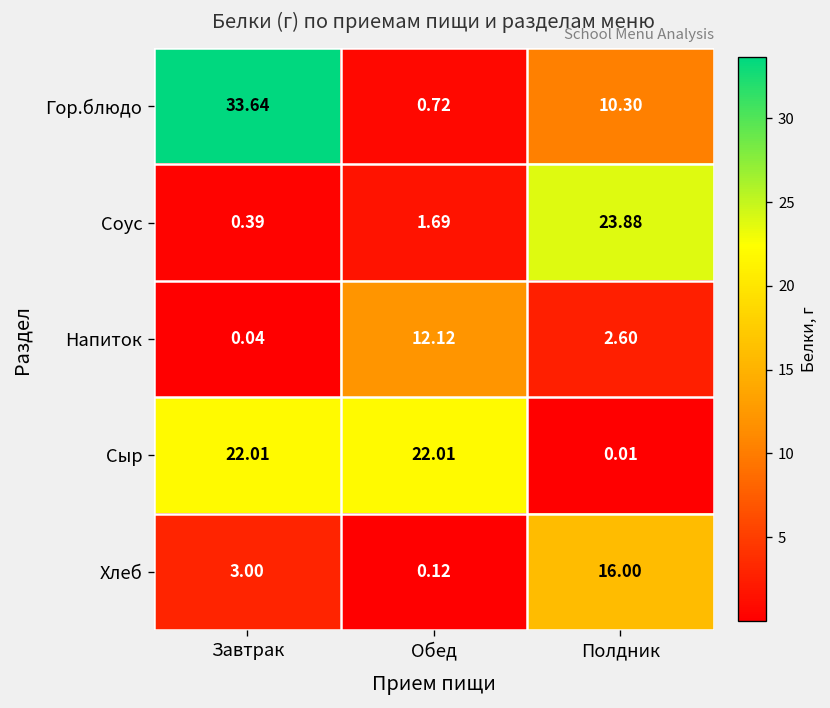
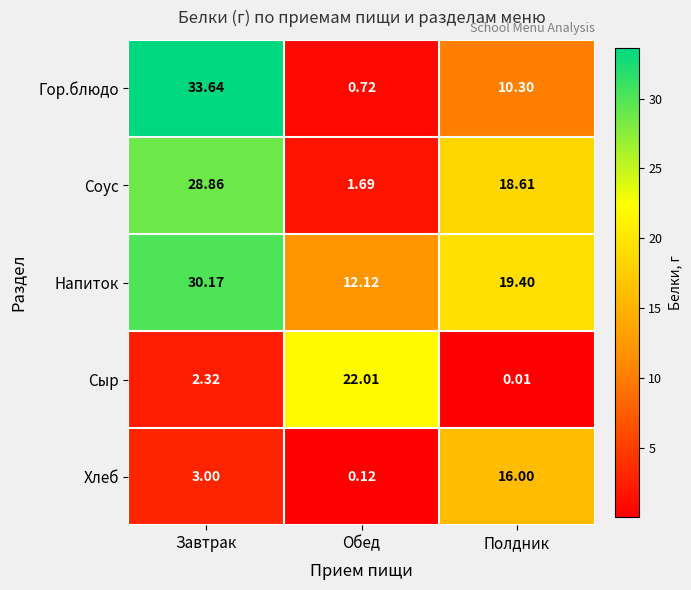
  {
    "Гор.блюдо": {
      "Завтрак": 33.64,
      "Обед": 0.72,
      "Полдник": 10.30
    },
    "Соус": {
-     "Завтрак": 0.39,
+     "Завтрак": 28.86,
      "Обед": 1.69,
-     "Полдник": 23.88
+     "Полдник": 18.61
    },
    "Напиток": {
-     "Завтрак": 0.04,
+     "Завтрак": 30.17,
      "Обед": 12.12,
-     "Полдник": 2.60
+     "Полдник": 19.40
    },
    "Сыр": {
-     "Завтрак": 22.01,
+     "Завтрак": 2.32,
      "Обед": 22.01,
      "Полдник": 0.01
    },
    "Хлеб": {
      "Завтрак": 3.00,
      "Обед": 0.12,
      "Полдник": 16.00
    }
  }
